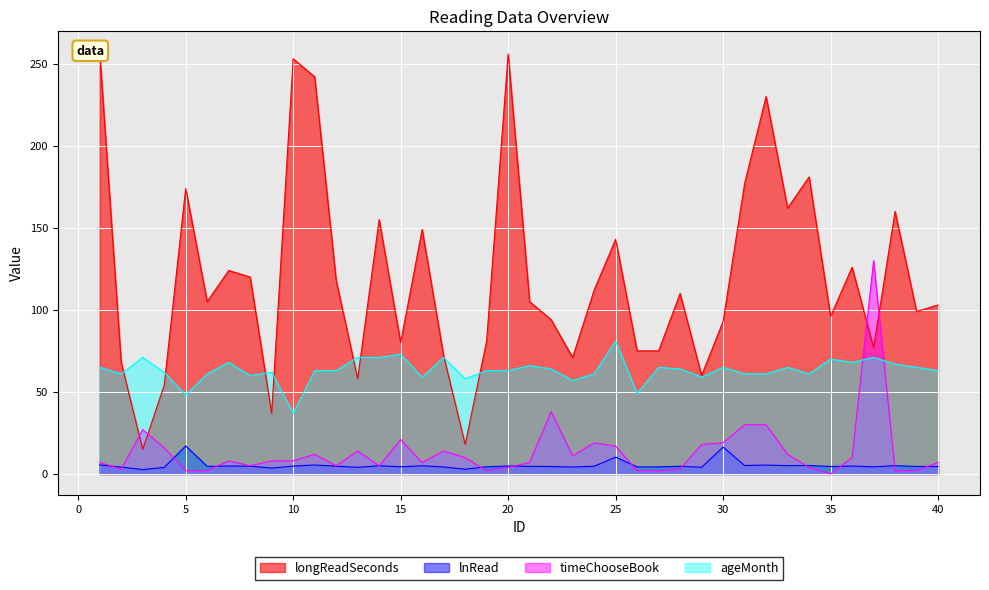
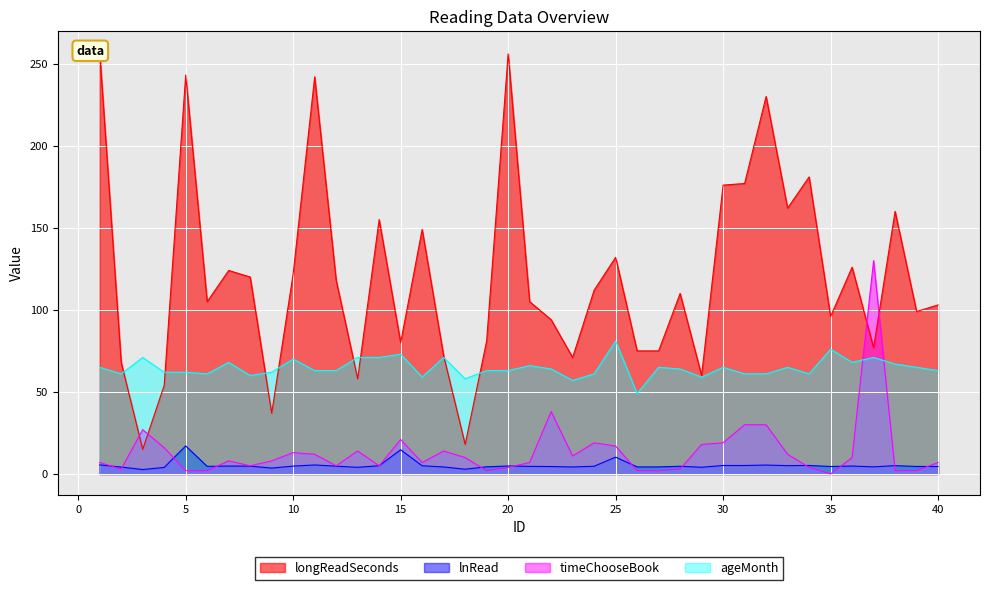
  {
    "longReadSeconds": {
-     "5": 174,
-     "10": 253,
+     "5": 243,
+     "10": 122,
      "15": 80,
      "20": 256,
-     "25": 143,
-     "30": 93,
+     "25": 132,
+     "30": 176,
      "35": 96,
      "40": 103
    },
    "lnRead": {
      "5": 17,
      "10": 5,
-     "15": 4,
+     "15": 15,
      "25": 10,
-     "30": 16,
+     "30": 5,
      "35": 5,
      "40": 5
    },
    "timeChooseBook": {
      "5": 2,
-     "10": 8,
+     "10": 13,
      "15": 21,
      "25": 17,
      "30": 19,
      "35": 0,
      "40": 7
    },
    "ageMonth": {
-     "5": 48,
-     "10": 37,
+     "5": 62,
+     "10": 70,
      "15": 73,
      "20": 63,
      "25": 81,
      "30": 65,
-     "35": 70,
+     "35": 76,
      "40": 63
    }
  }
